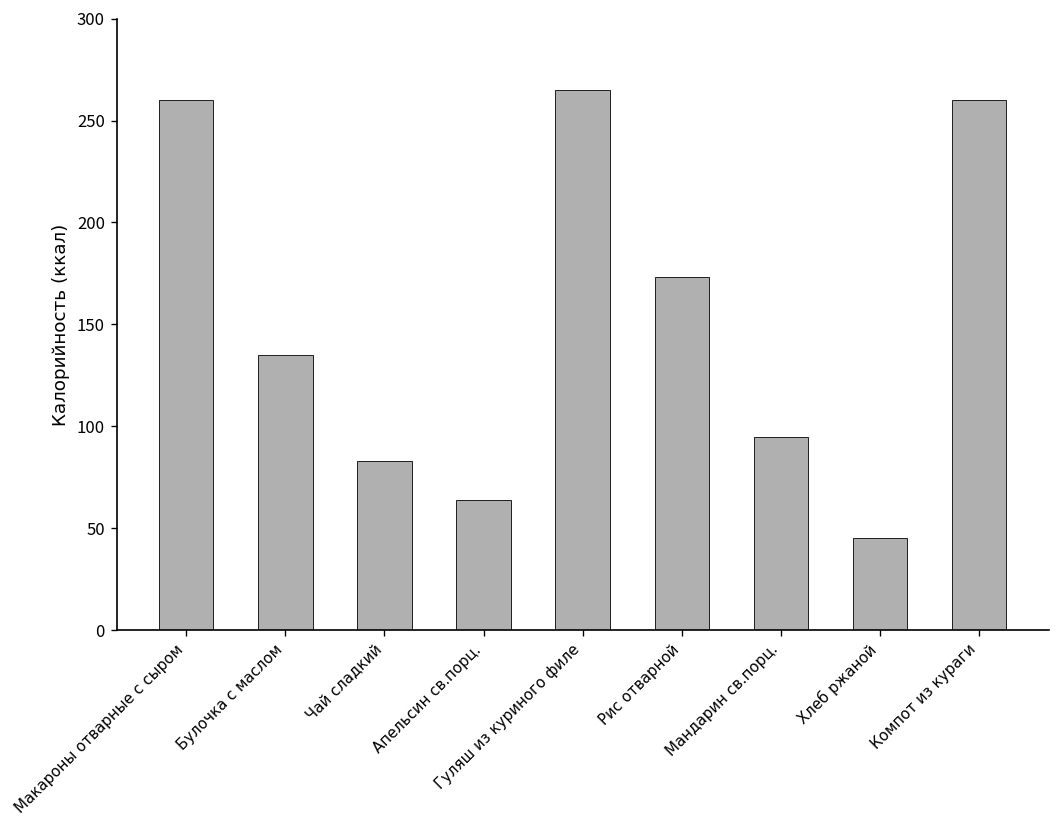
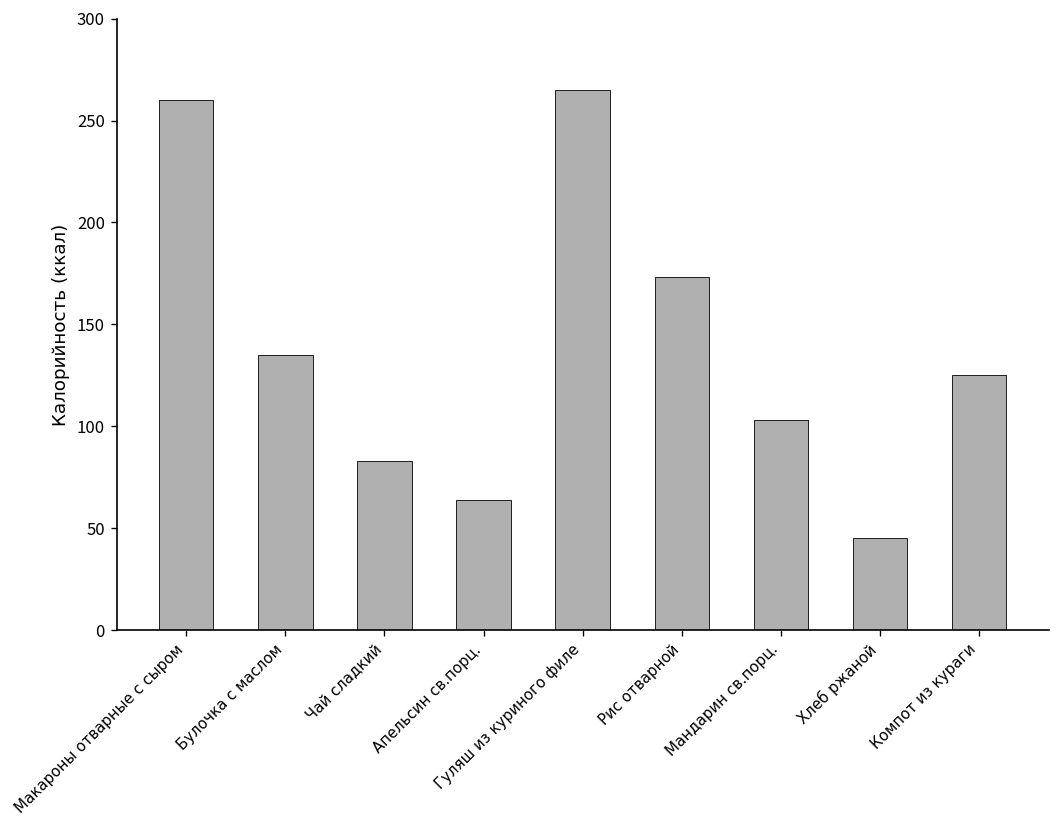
  {
    "Макароны отварные с сыром": 260,
    "Булочка с маслом": 135,
    "Чай сладкий": 83,
    "Апельсин св.порц.": 64,
    "Гуляш из куриного филе": 265,
    "Рис отварной": 173,
-   "Мандарин св.порц.": 95,
+   "Мандарин св.порц.": 103,
    "Хлеб ржаной": 45,
-   "Компот из кураги": 260
+   "Компот из кураги": 125
  }
